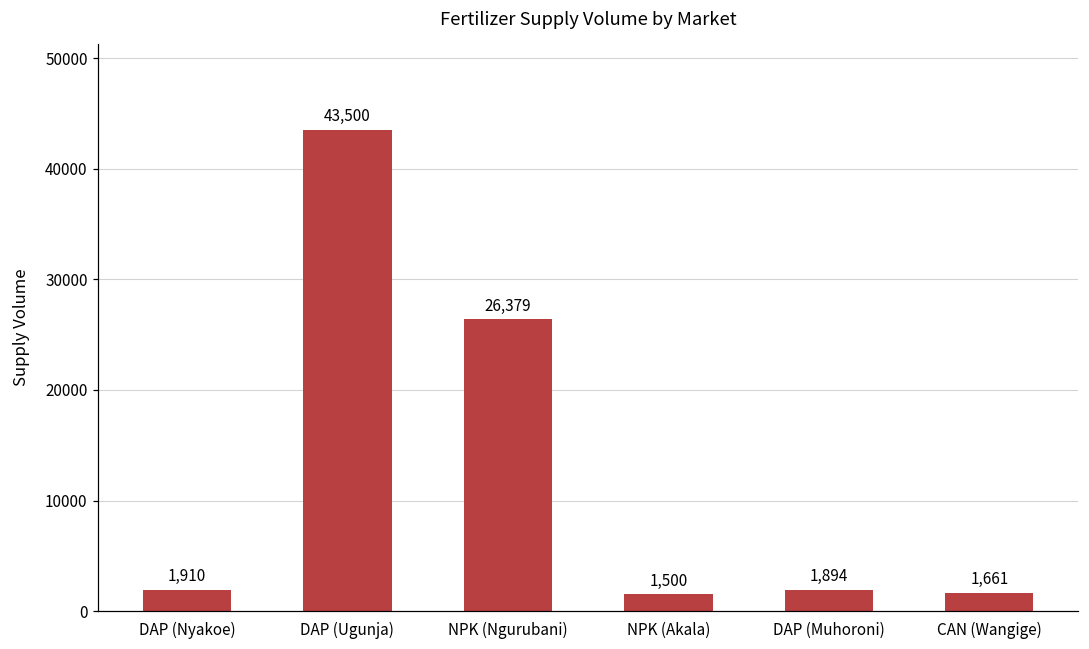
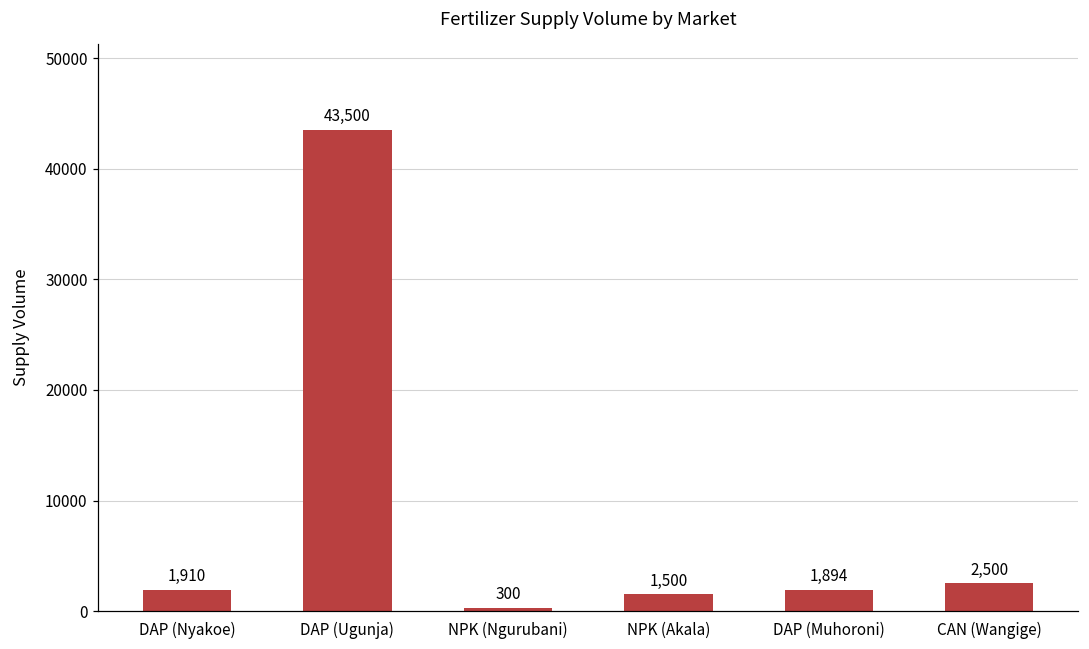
  {
    "DAP (Nyakoe)": "1,910",
    "DAP (Ugunja)": "43,500",
-   "NPK (Ngurubani)": "26,379",
+   "NPK (Ngurubani)": "300",
    "NPK (Akala)": "1,500",
    "DAP (Muhoroni)": "1,894",
-   "CAN (Wangige)": "1,661"
+   "CAN (Wangige)": "2,500"
  }
